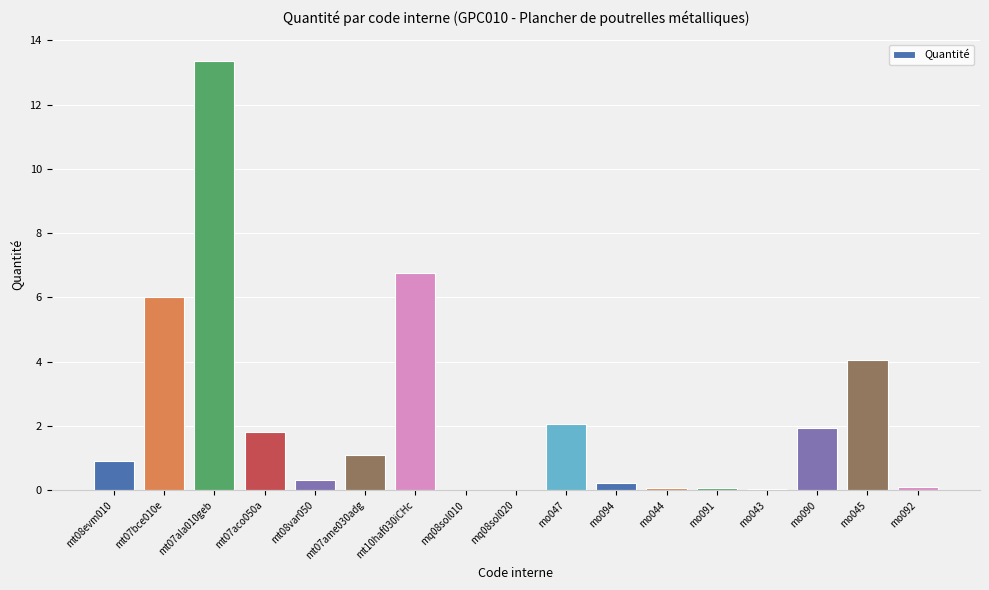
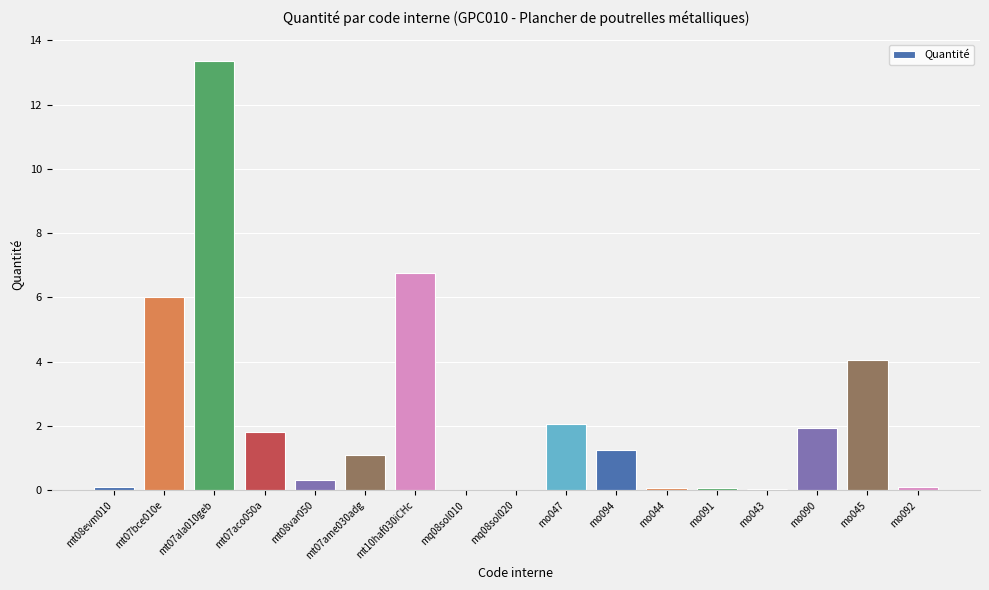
  {
-   "mt08evm010": 0.9,
+   "mt08evm010": 0.1,
    "mt07bce010e": 6.0,
    "mt07ala010geb": 13.4,
    "mt07aco050a": 1.8,
    "mt08var050": 0.3,
    "mt07ame030adg": 1.1,
    "mt10haf030iCHc": 6.8,
    "mo047": 2.1,
-   "mo094": 0.2,
+   "mo094": 1.3,
    "mo090": 2.0,
    "mo045": 4.0,
    "mo092": 0.1
  }
